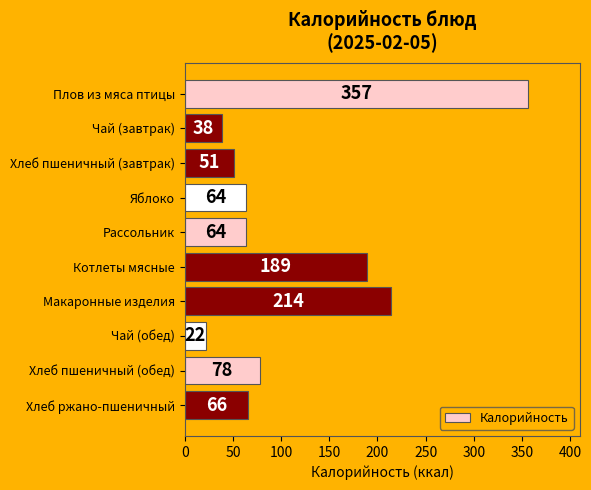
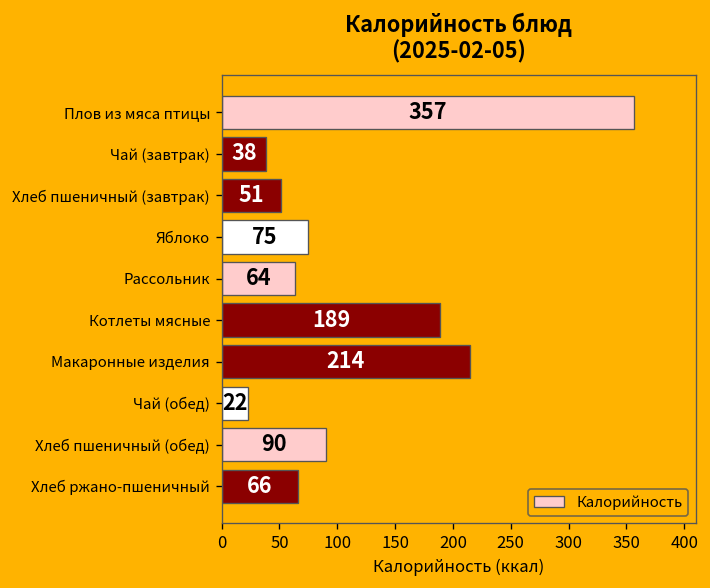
  {
    "Плов из мяса птицы": 357,
    "Чай (завтрак)": 38,
    "Хлеб пшеничный (завтрак)": 51,
-   "Яблоко": 64,
+   "Яблоко": 75,
    "Рассольник": 64,
    "Котлеты мясные": 189,
    "Макаронные изделия": 214,
    "Чай (обед)": 22,
-   "Хлеб пшеничный (обед)": 78,
+   "Хлеб пшеничный (обед)": 90,
    "Хлеб ржано-пшеничный": 66
  }
